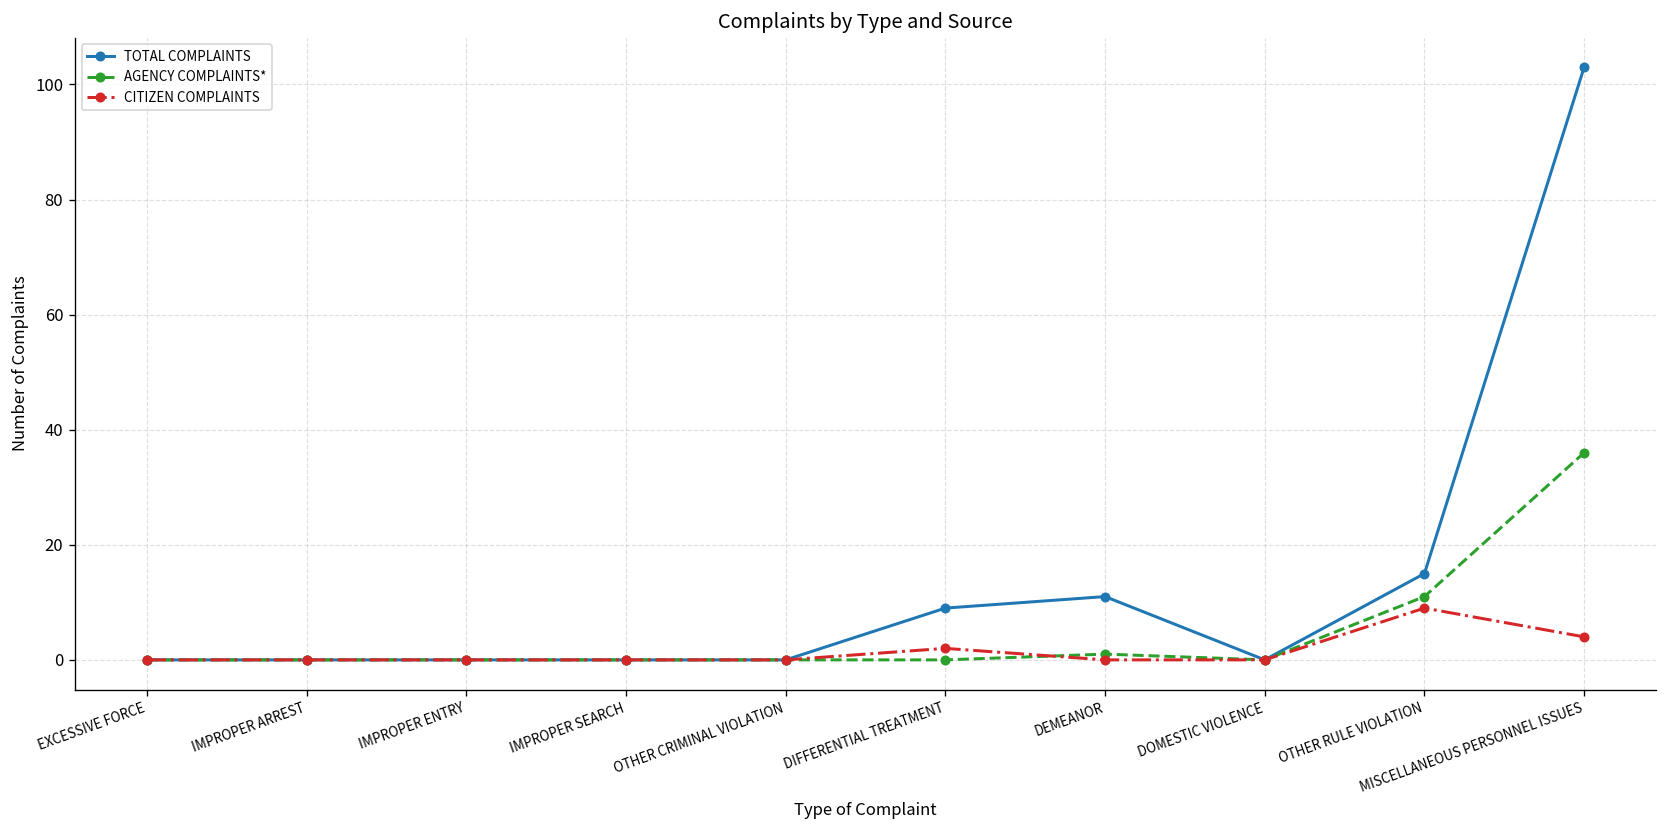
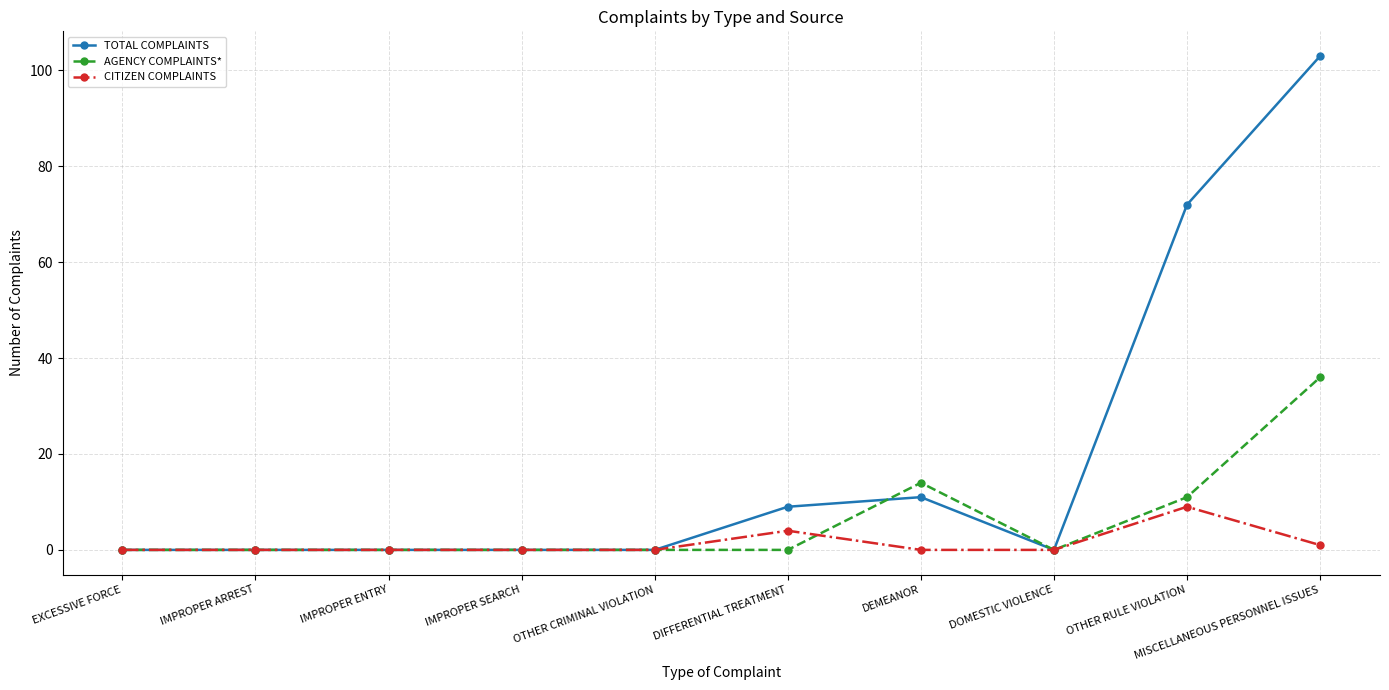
  {
    "TOTAL COMPLAINTS": {
      "DIFFERENTIAL TREATMENT": 9,
      "DEMEANOR": 11,
-     "OTHER RULE VIOLATION": 15,
+     "OTHER RULE VIOLATION": 72,
      "MISCELLANEOUS PERSONNEL ISSUES": 103
    },
    "AGENCY COMPLAINTS*": {
      "DIFFERENTIAL TREATMENT": 0,
-     "DEMEANOR": 1,
+     "DEMEANOR": 14,
      "OTHER RULE VIOLATION": 11,
      "MISCELLANEOUS PERSONNEL ISSUES": 36
    },
    "CITIZEN COMPLAINTS": {
-     "DIFFERENTIAL TREATMENT": 2,
+     "DIFFERENTIAL TREATMENT": 4,
      "DEMEANOR": 0,
      "OTHER RULE VIOLATION": 9,
-     "MISCELLANEOUS PERSONNEL ISSUES": 4
+     "MISCELLANEOUS PERSONNEL ISSUES": 1
    }
  }
